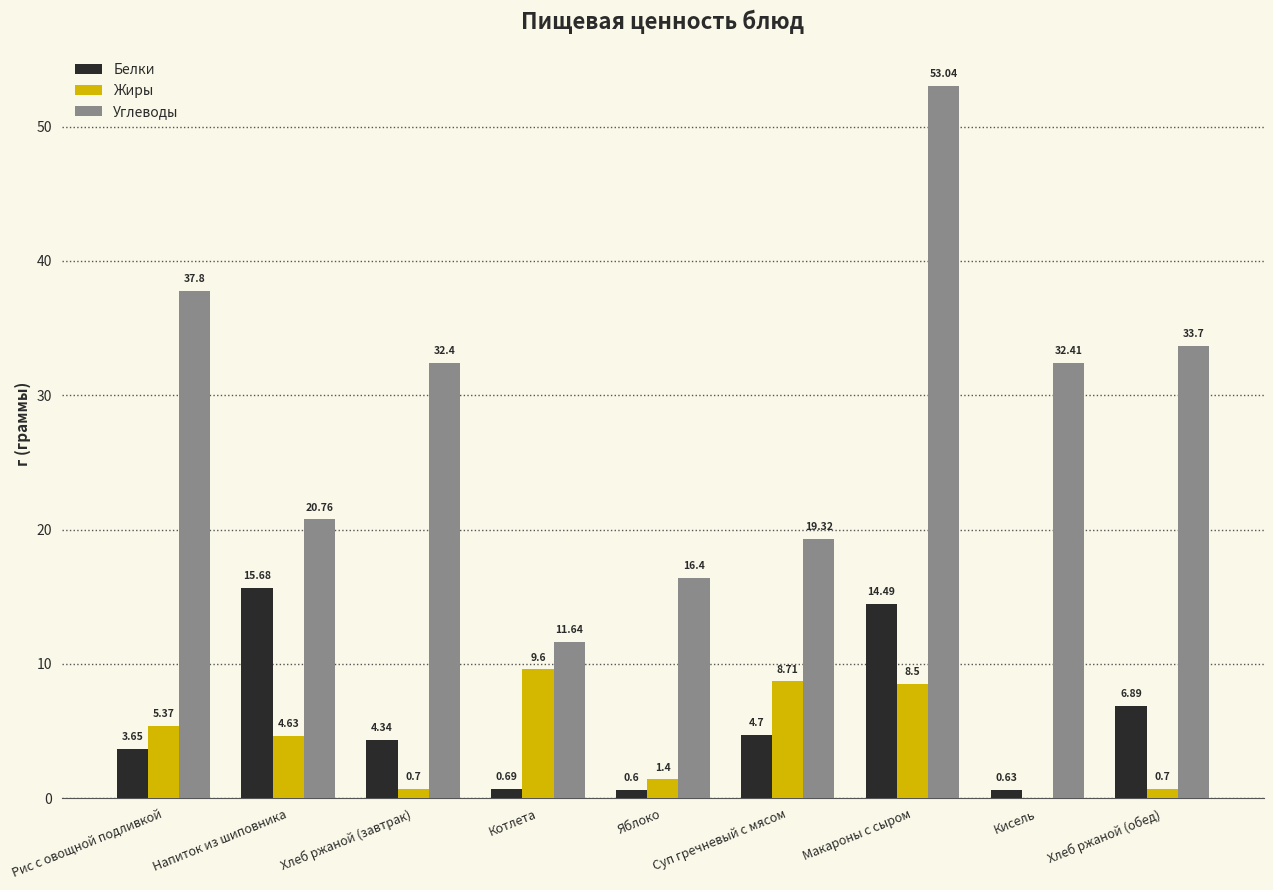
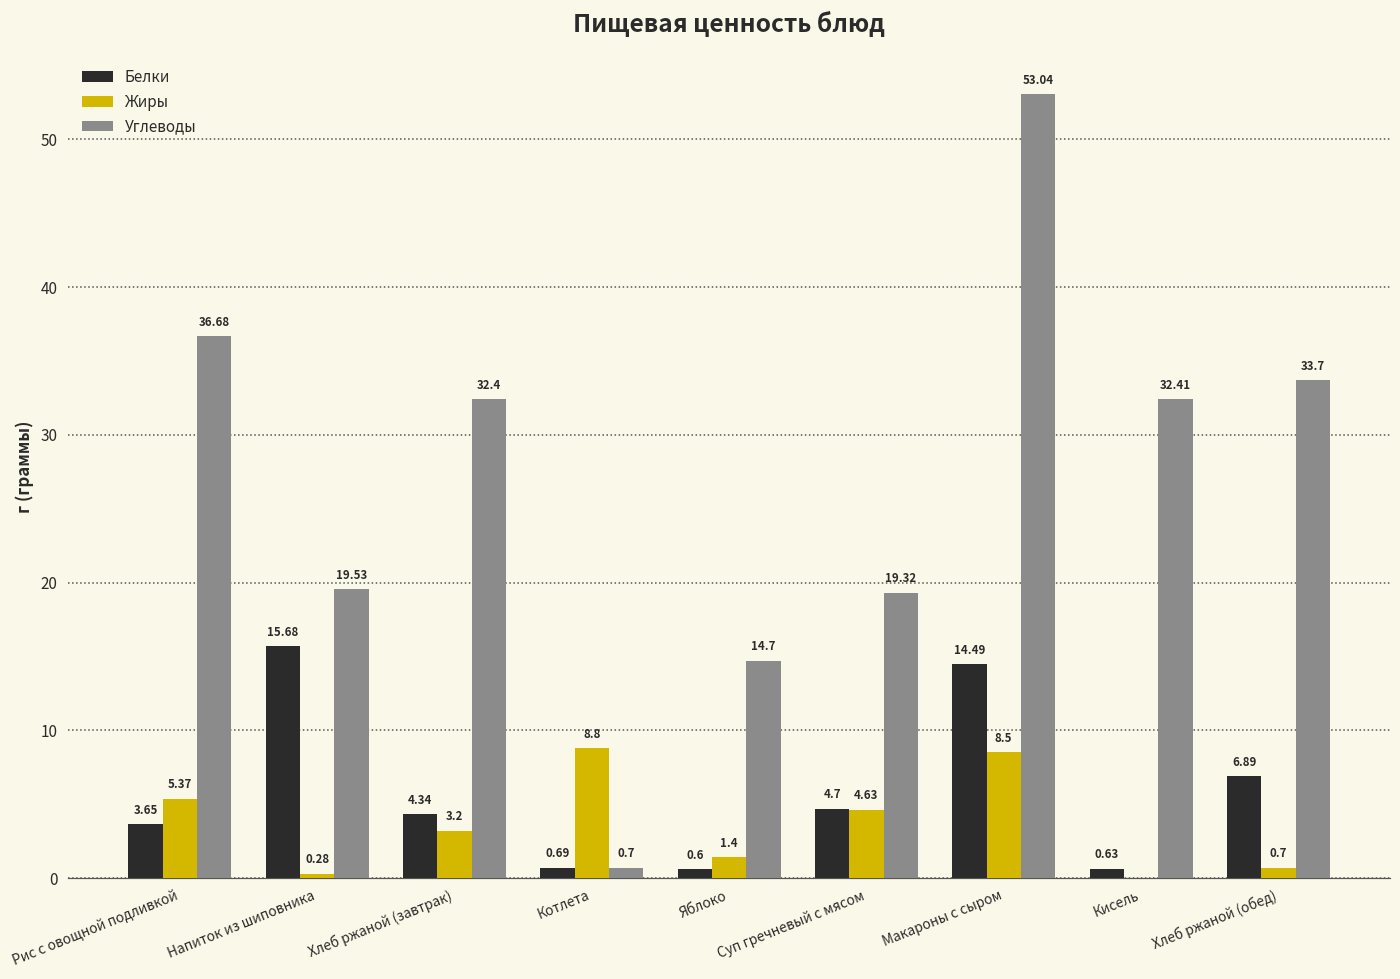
  {
    "Белки": {
      "Рис с овощной подливкой": 3.65,
      "Напиток из шиповника": 15.68,
      "Хлеб ржаной (завтрак)": 4.34,
      "Котлета": 0.69,
      "Яблоко": 0.6,
      "Суп гречневый с мясом": 4.7,
      "Макароны с сыром": 14.49,
      "Кисель": 0.63,
      "Хлеб ржаной (обед)": 6.89
    },
    "Жиры": {
      "Рис с овощной подливкой": 5.37,
-     "Напиток из шиповника": 4.63,
-     "Хлеб ржаной (завтрак)": 0.7,
-     "Котлета": 9.6,
+     "Напиток из шиповника": 0.28,
+     "Хлеб ржаной (завтрак)": 3.2,
+     "Котлета": 8.8,
      "Яблоко": 1.4,
-     "Суп гречневый с мясом": 8.71,
+     "Суп гречневый с мясом": 4.63,
      "Макароны с сыром": 8.5,
      "Хлеб ржаной (обед)": 0.7
    },
    "Углеводы": {
-     "Рис с овощной подливкой": 37.8,
-     "Напиток из шиповника": 20.76,
+     "Рис с овощной подливкой": 36.68,
+     "Напиток из шиповника": 19.53,
      "Хлеб ржаной (завтрак)": 32.4,
-     "Котлета": 11.64,
-     "Яблоко": 16.4,
+     "Котлета": 0.7,
+     "Яблоко": 14.7,
      "Суп гречневый с мясом": 19.32,
      "Макароны с сыром": 53.04,
      "Кисель": 32.41,
      "Хлеб ржаной (обед)": 33.7
    }
  }
